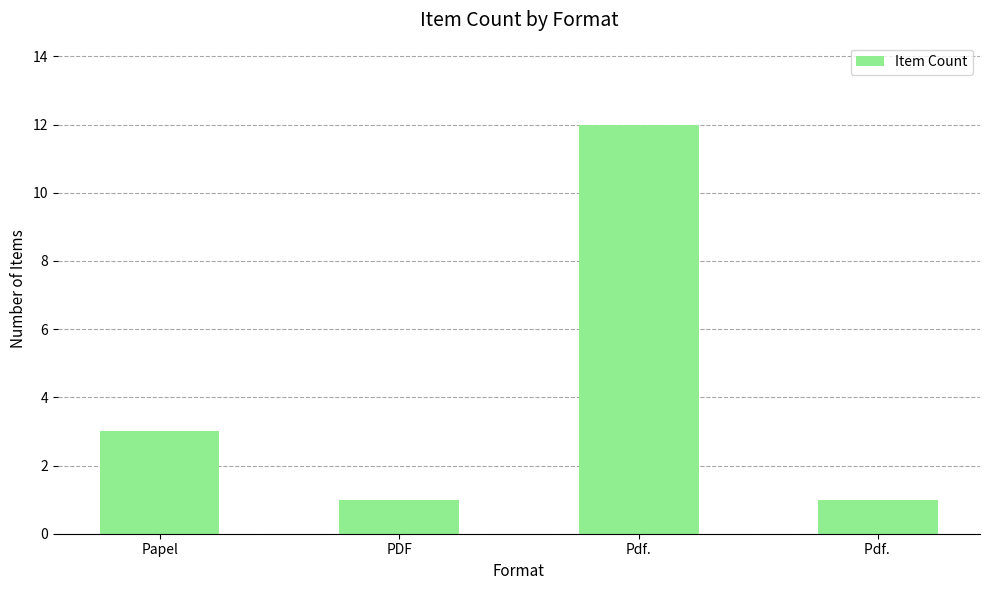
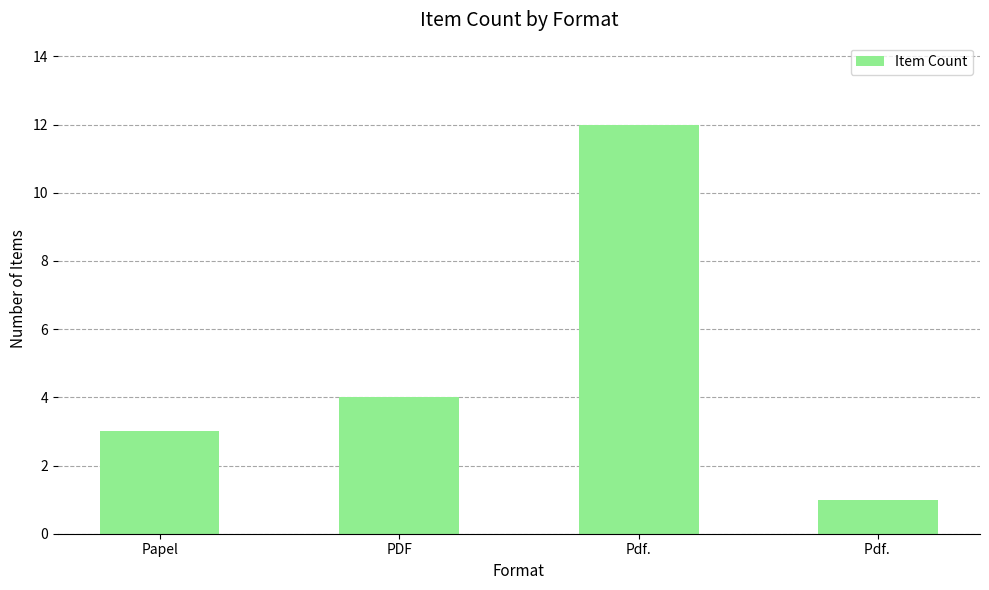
  {
    "Papel": 3,
-   "PDF": 1
+   "PDF": 4
  }
